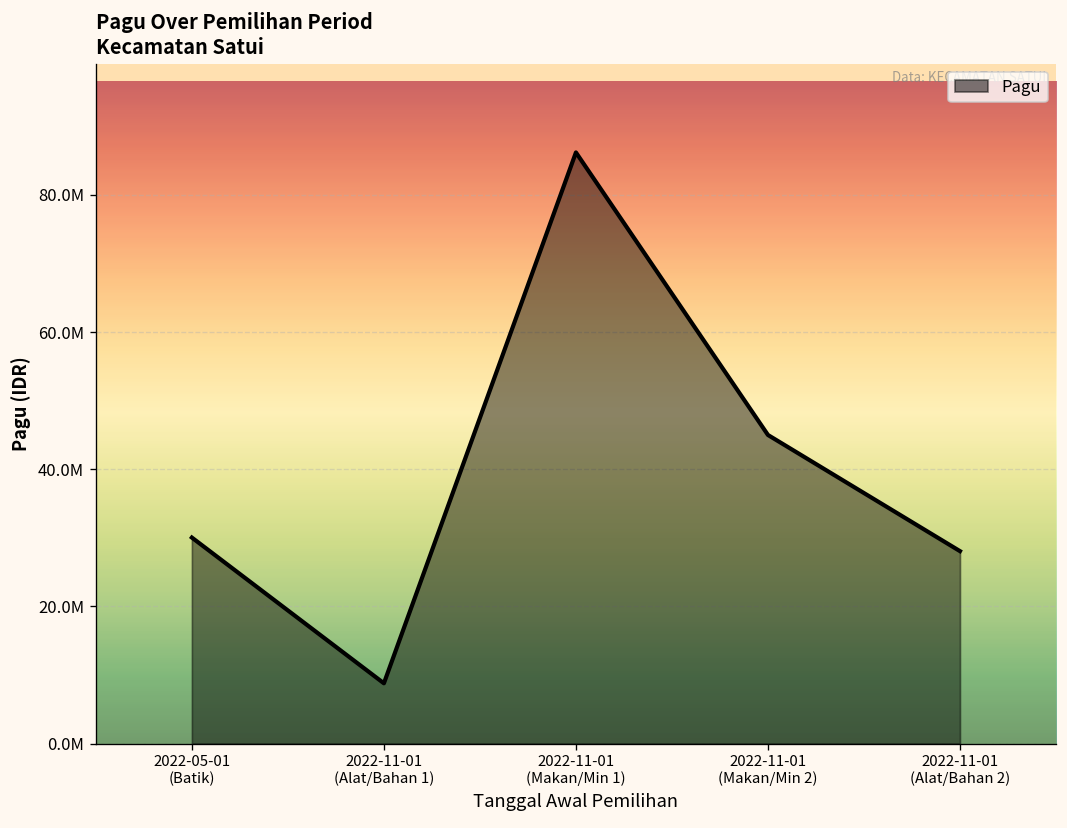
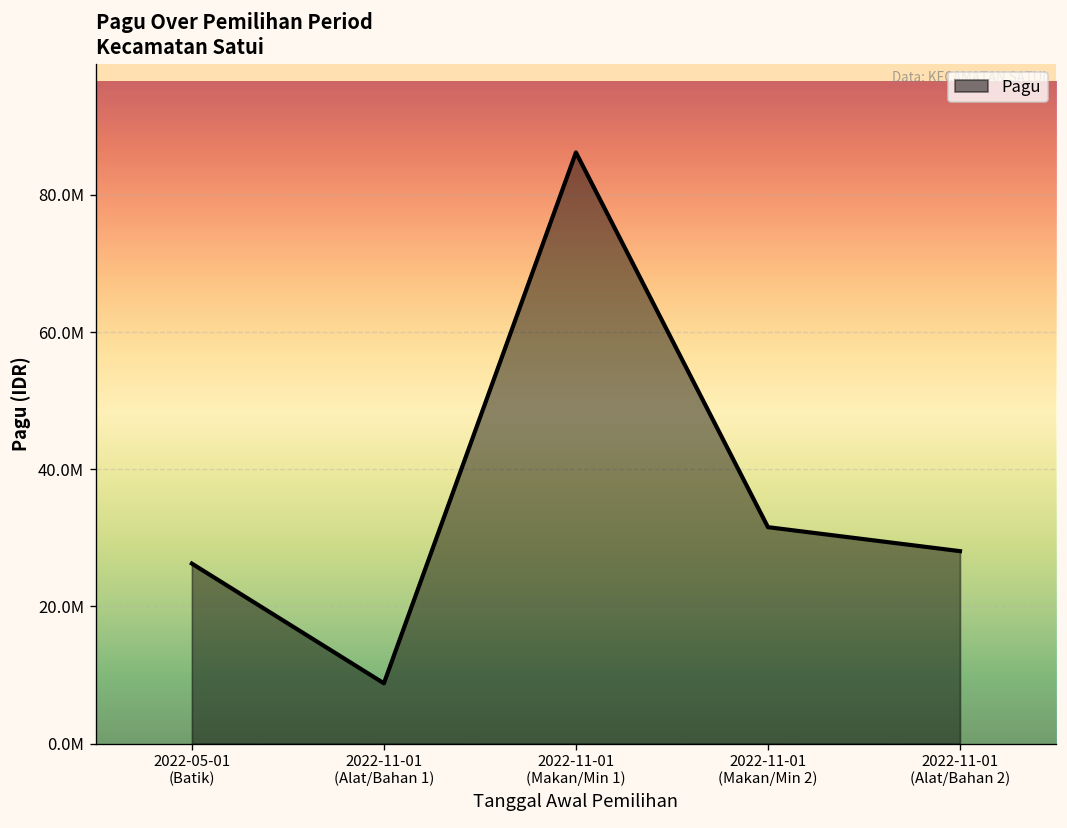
  {
-   "2022-05-01 (Batik)": 30000000,
+   "2022-05-01 (Batik)": 26000000,
    "2022-11-01 (Alat/Bahan 1)": 9000000,
    "2022-11-01 (Makan/Min 1)": 86000000,
-   "2022-11-01 (Makan/Min 2)": 45000000,
+   "2022-11-01 (Makan/Min 2)": 32000000,
    "2022-11-01 (Alat/Bahan 2)": 28000000
  }
